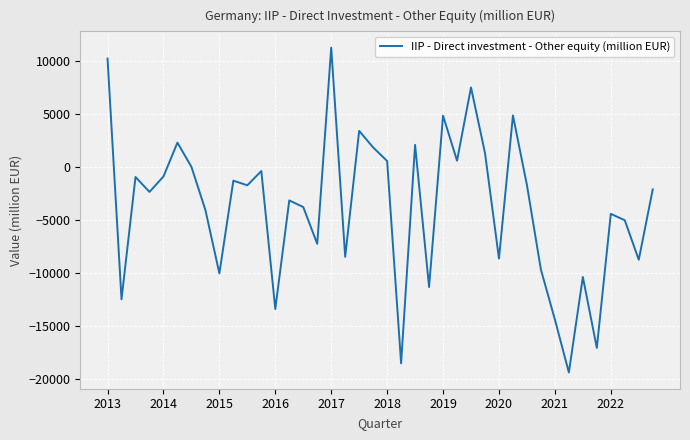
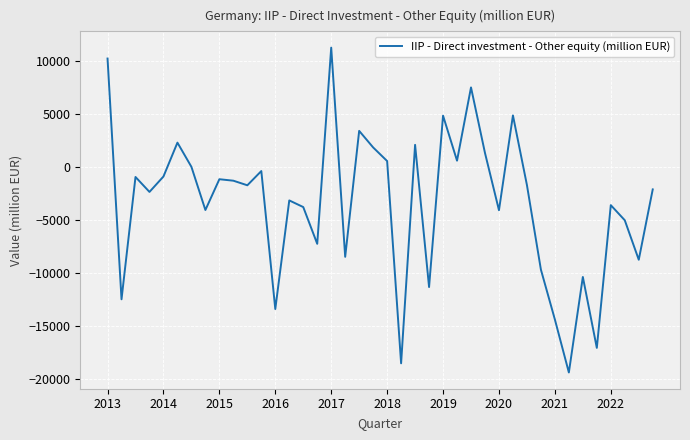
  {
    "2013": 10200,
    "2014": -900,
-   "2015": -10000,
+   "2015": -1200,
    "2016": -13400,
    "2017": 11200,
    "2018": 500,
    "2019": 4800,
-   "2020": -8600,
+   "2020": -4100,
    "2021": -14400,
-   "2022": -4400
+   "2022": -3600
  }
